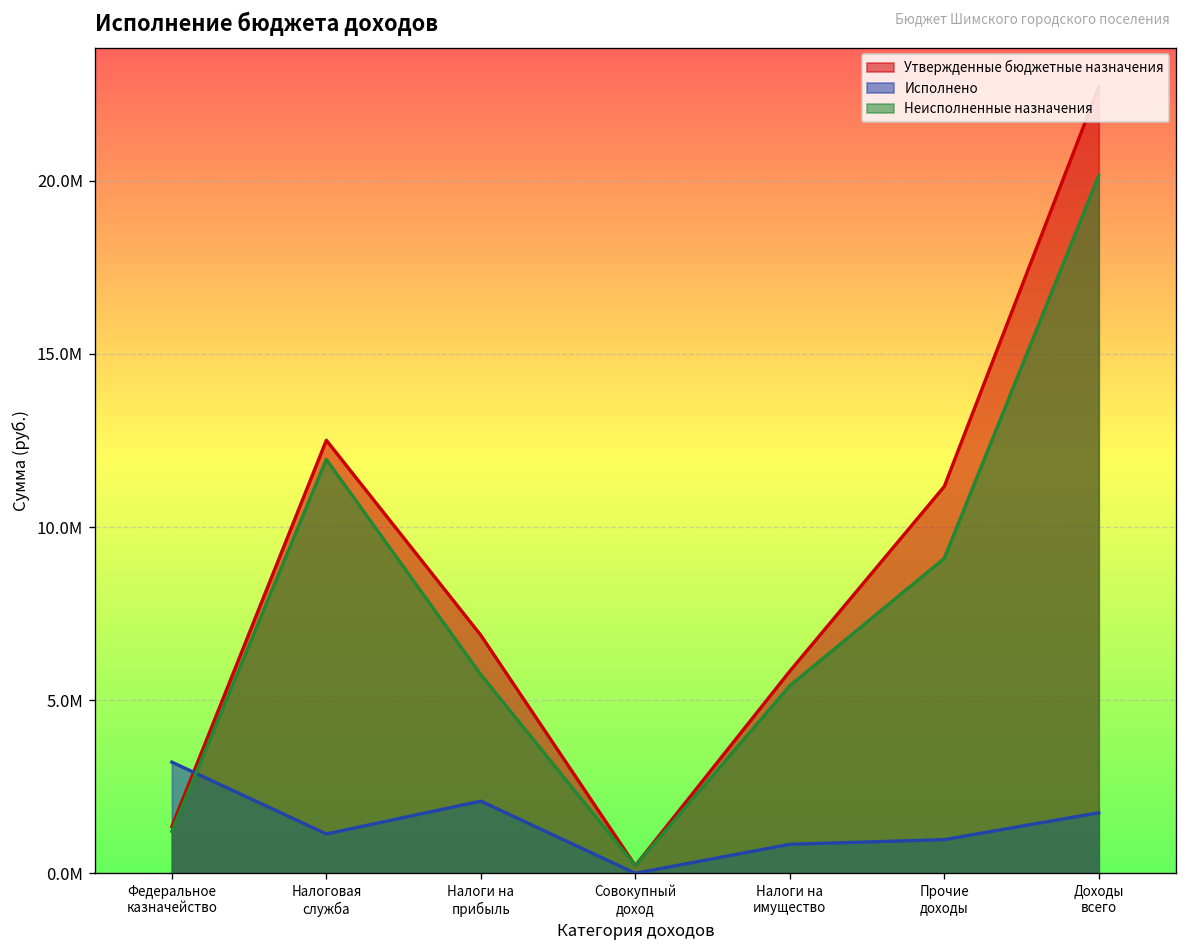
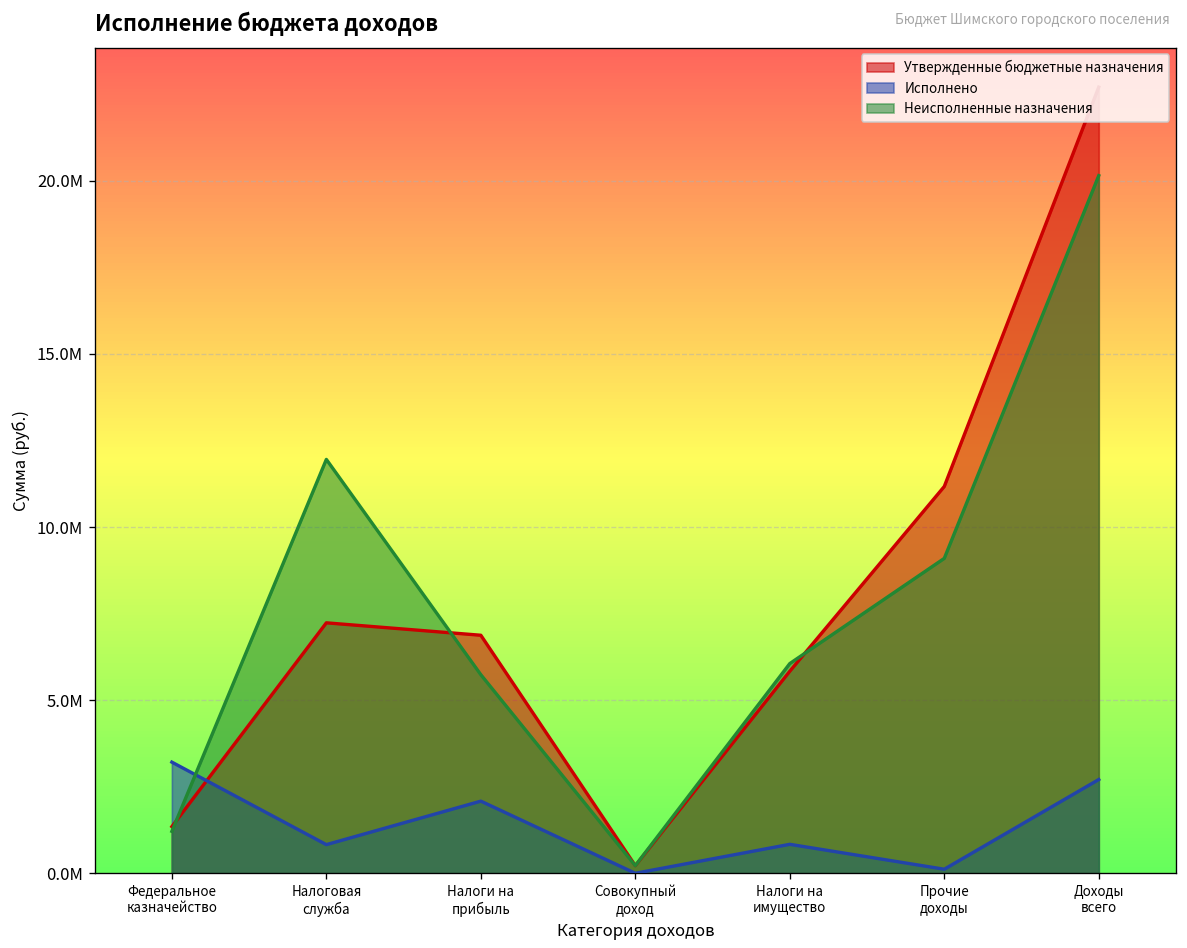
  {
    "Утвержденные бюджетные назначения": {
      "Федеральное казначейство": "1.3М",
-     "Налоговая служба": "12.5М",
+     "Налоговая служба": "7.2М",
      "Налоги на прибыль": "6.9М",
      "Налоги на имущество": "5.8М",
      "Прочие доходы": "11.2М"
    },
    "Исполнено": {
      "Федеральное казначейство": "3.2М",
-     "Налоговая служба": "1.1М",
+     "Налоговая служба": "0.8М",
      "Налоги на прибыль": "2.1М",
      "Совокупный доход": "0.0М",
      "Налоги на имущество": "0.8М",
-     "Прочие доходы": "1.0М",
-     "Доходы всего": "1.7М"
+     "Прочие доходы": "0.1М",
+     "Доходы всего": "2.7М"
    },
    "Неисполненные назначения": {
      "Федеральное казначейство": "1.2М",
      "Налоговая служба": "12.0М",
      "Налоги на прибыль": "5.7М",
-     "Налоги на имущество": "5.4М",
+     "Налоги на имущество": "6.1М",
      "Прочие доходы": "9.1М",
      "Доходы всего": "20.1М"
    }
  }
